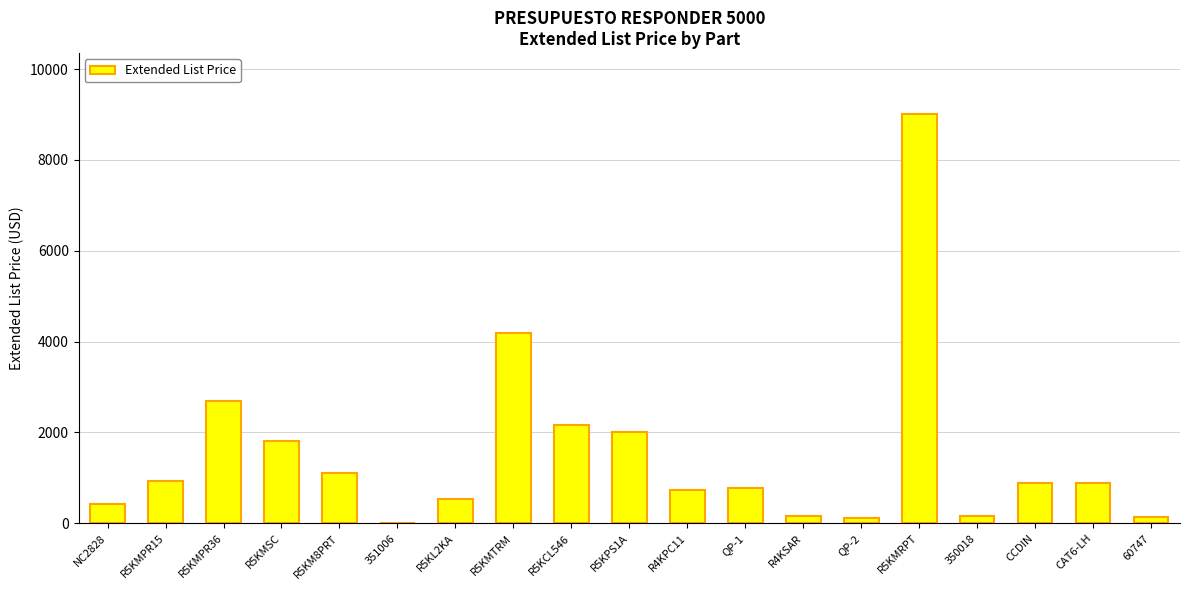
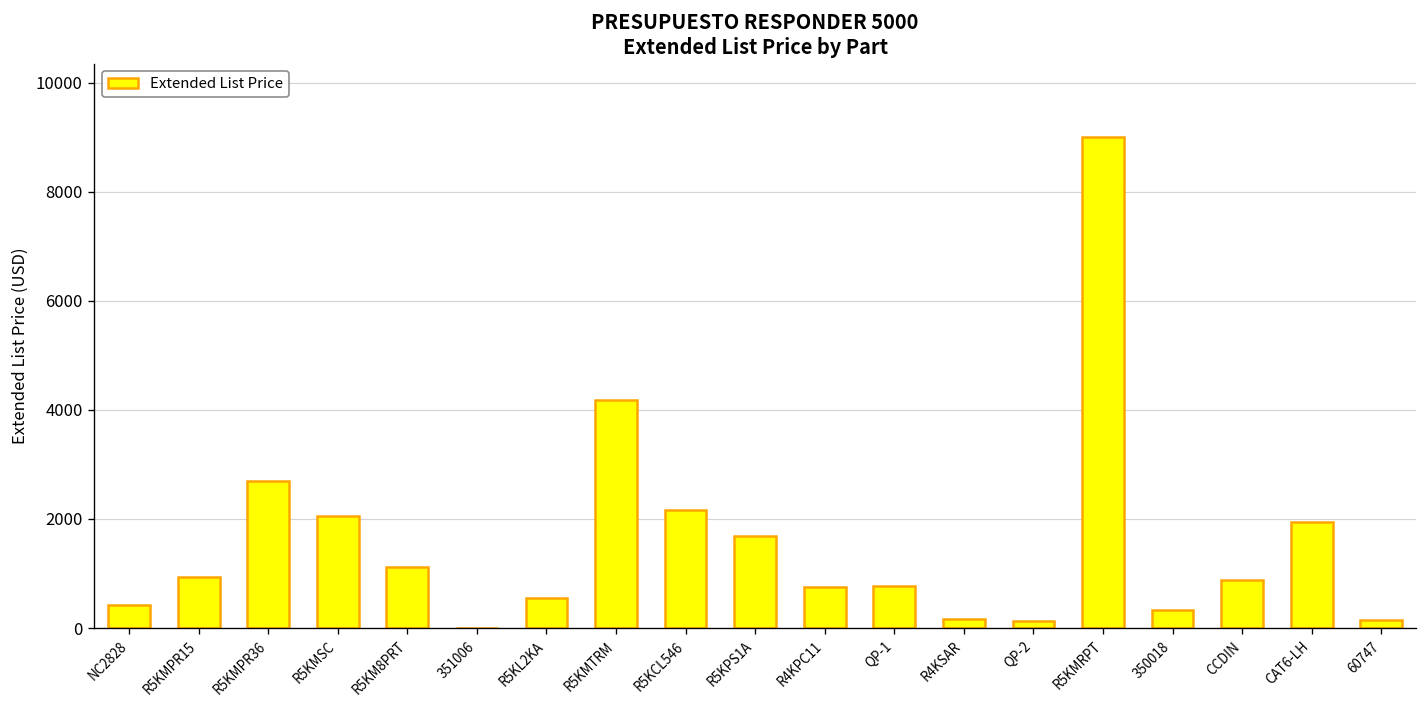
  {
    "NC2828": 400,
    "R5KMPR15": 900,
    "R5KMPR36": 2700,
-   "R5KMSC": 1800,
+   "R5KMSC": 2100,
    "R5KM8PRT": 1100,
    "351006": 0,
    "R5KL2KA": 500,
    "R5KMTRM": 4200,
    "R5KCL546": 2200,
-   "R5KPS1A": 2000,
+   "R5KPS1A": 1700,
    "R4KPC11": 700,
    "QP-1": 800,
    "R4KSAR": 200,
    "QP-2": 100,
    "R5KMRPT": 9000,
-   "350018": 200,
+   "350018": 300,
    "CCDIN": 900,
-   "CAT6-LH": 900,
+   "CAT6-LH": 2000,
    "60747": 100
  }
